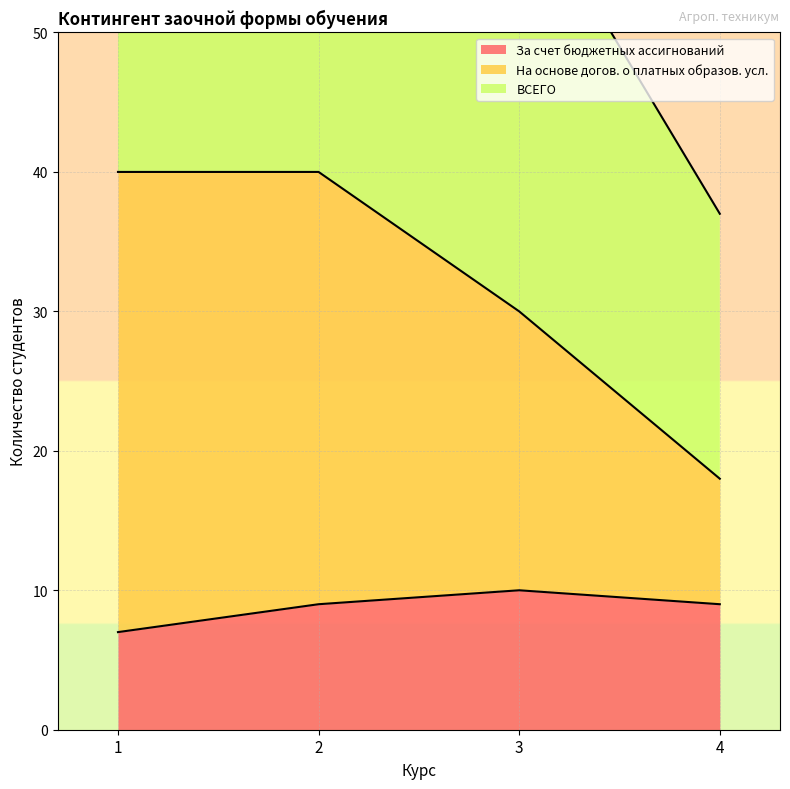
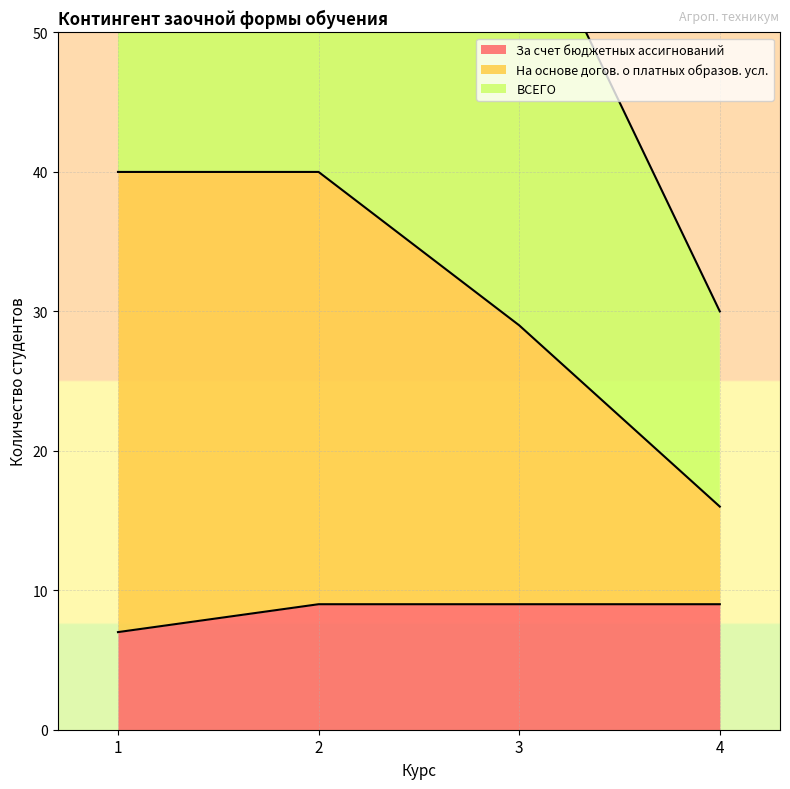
  {
    "За счет бюджетных ассигнований": {
      "1": 7,
      "2": 9,
-     "3": 10,
+     "3": 9,
      "4": 9
    },
    "На основе догов. о платных образов. усл.": {
      "1": 33,
      "2": 31,
      "3": 20,
-     "4": 9
+     "4": 7
    },
    "ВСЕГО": {
-     "4": 19
+     "4": 14
    }
  }
